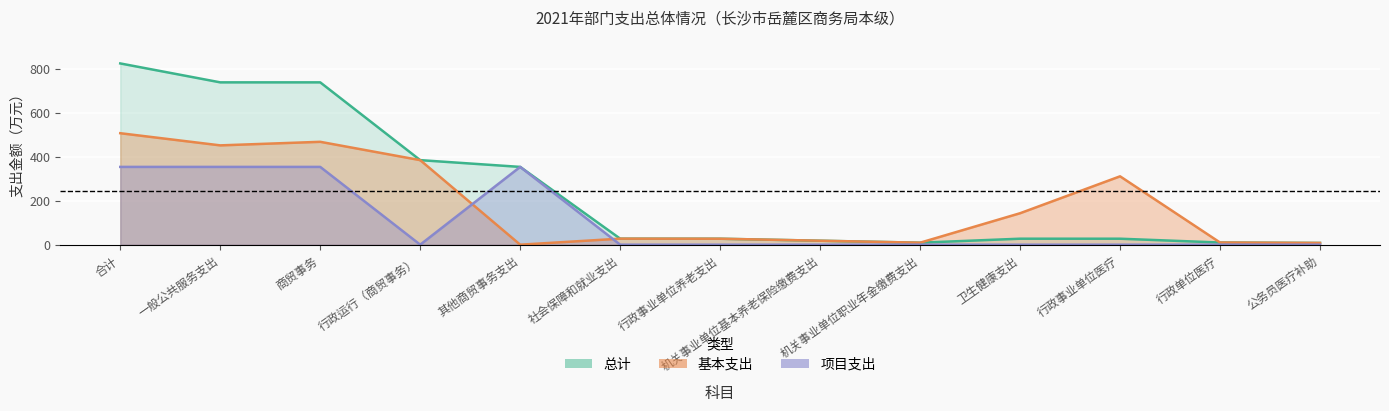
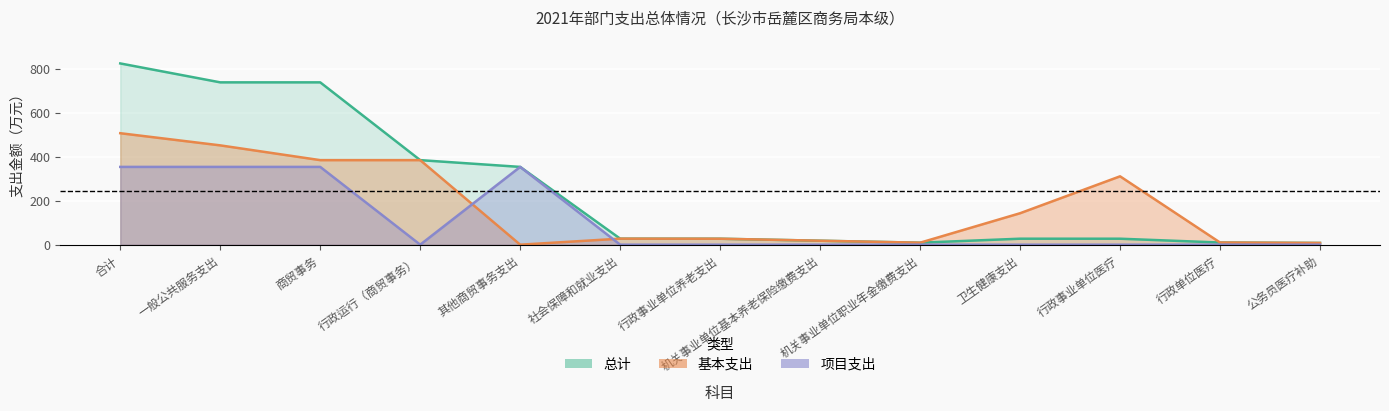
  {
    "基本支出": {
      "合计": 510,
      "一般公共服务支出": 450,
-     "商贸事务": 470,
+     "商贸事务": 380,
      "其他商贸事务支出": 0,
      "卫生健康支出": 140,
      "行政事业单位医疗": 310
    }
  }
